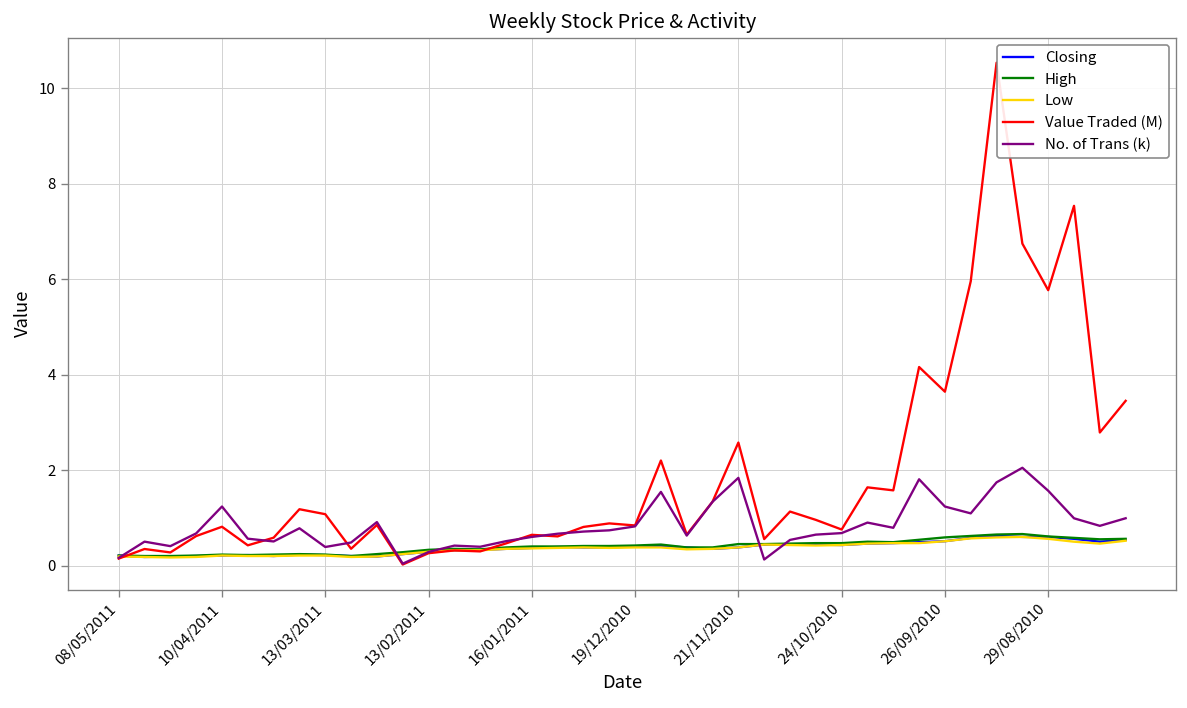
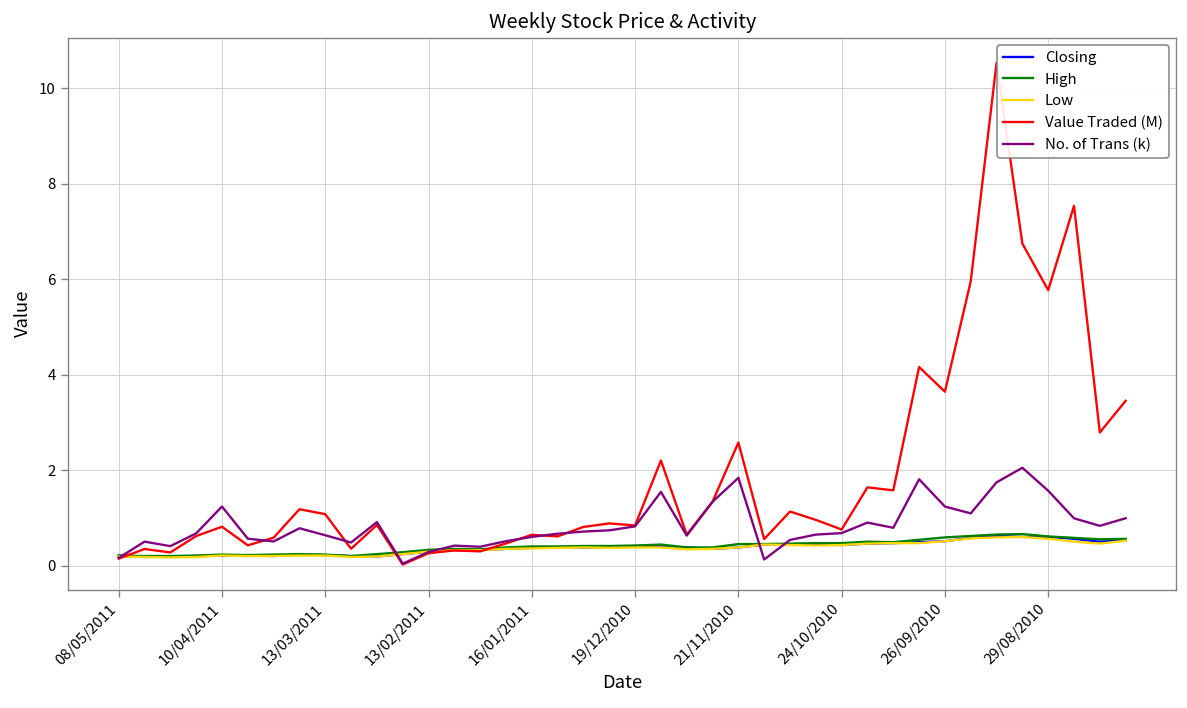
  {
    "High": {
      "21/11/2010": 0.5,
      "26/09/2010": 0.6
    },
    "Value Traded (M)": {
      "10/04/2011": 0.8,
      "13/03/2011": 1.1,
      "21/11/2010": 2.6,
      "24/10/2010": 0.8,
      "26/09/2010": 3.6,
      "29/08/2010": 5.8
    },
    "No. of Trans (k)": {
      "10/04/2011": 1.2,
-     "13/03/2011": 0.4,
+     "13/03/2011": 0.6,
      "21/11/2010": 1.8,
      "24/10/2010": 0.7,
      "26/09/2010": 1.2,
      "29/08/2010": 1.6
    }
  }
